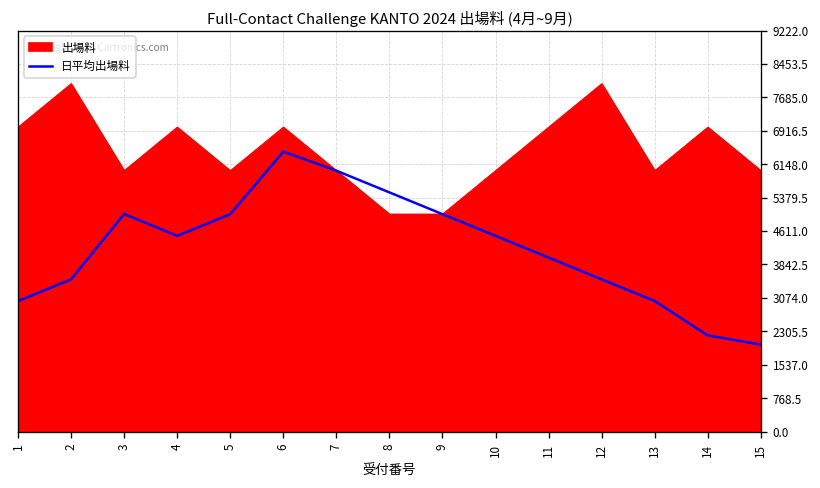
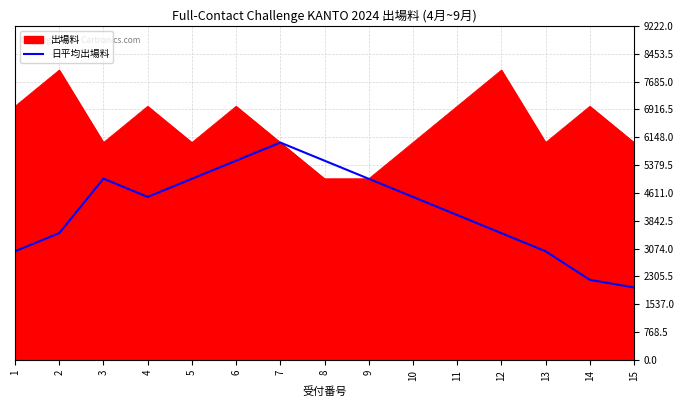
  {
    "出場料": {
      "1": 7000,
      "2": 8000,
      "3": 6000,
      "4": 7000,
      "5": 6000,
      "6": 7000,
      "8": 5000,
      "10": 6000,
      "11": 7000,
      "12": 8000,
      "13": 6000,
      "14": 7000,
      "15": 6000
    },
    "日平均出場料": {
      "1": 3000,
      "2": 3500,
      "3": 5000,
      "4": 4500,
      "5": 5000,
-     "6": 6400,
+     "6": 5500,
      "8": 5500,
      "10": 4500,
      "11": 4000,
      "12": 3500,
      "13": 3000,
      "14": 2200,
      "15": 2000
    }
  }
